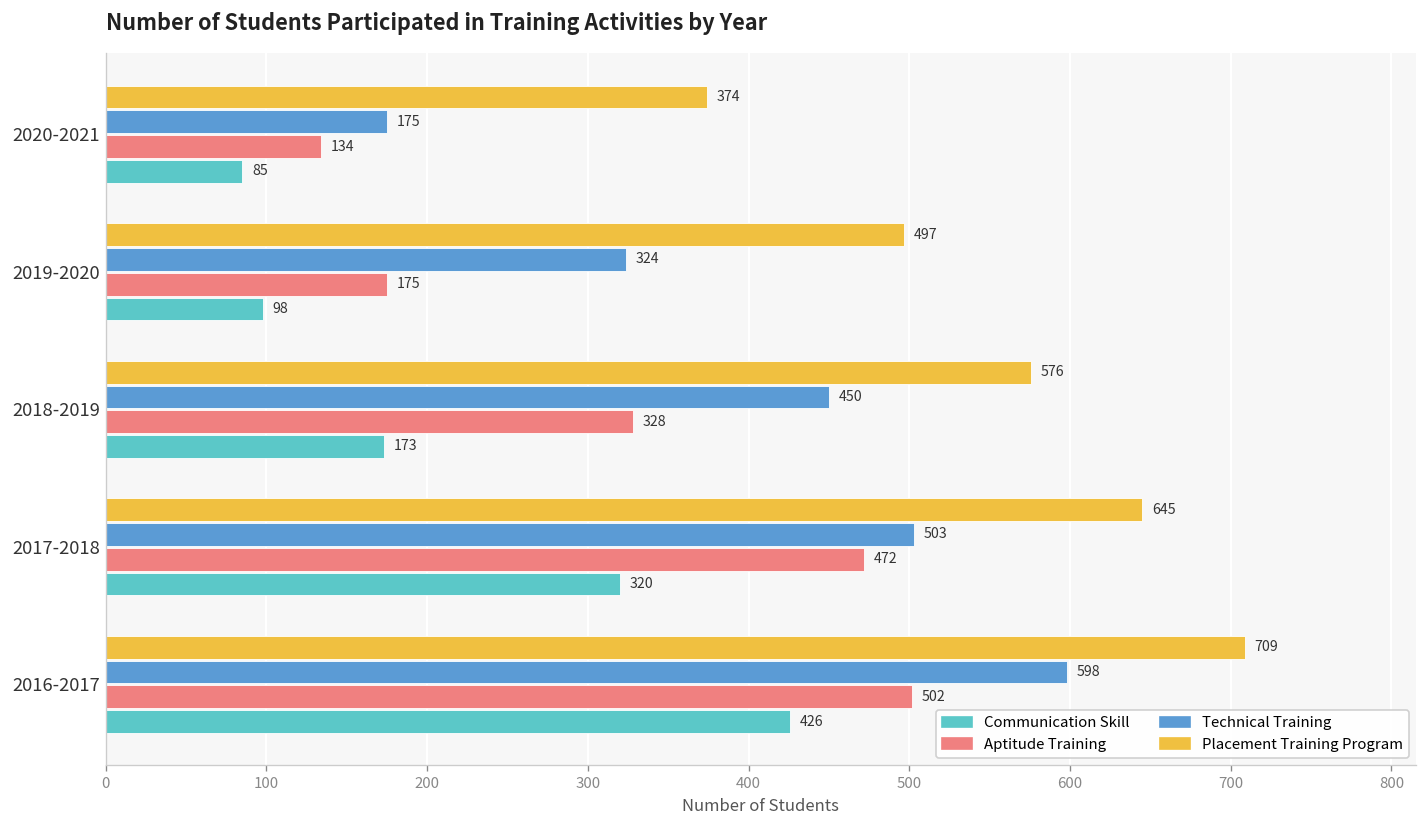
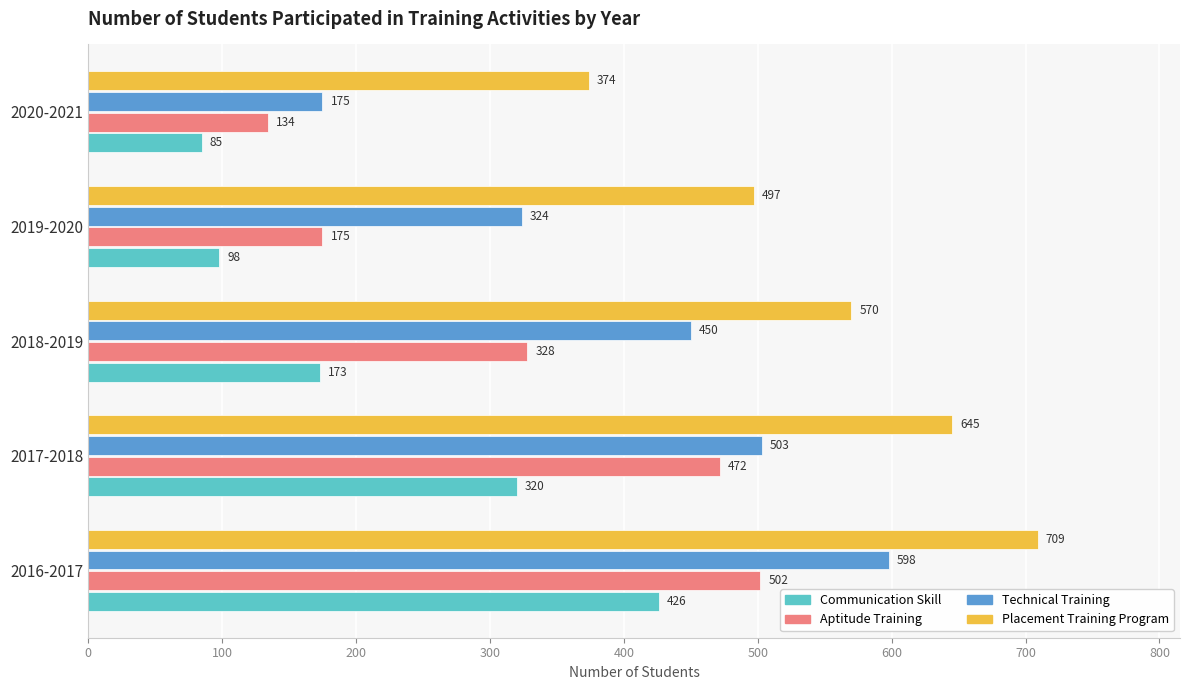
  {
    "Aptitude Training": {
      "2020-2021": 134,
      "2019-2020": 175,
      "2018-2019": 328,
      "2017-2018": 472,
      "2016-2017": 502
    },
    "Placement Training Program": {
      "2020-2021": 374,
      "2019-2020": 497,
-     "2018-2019": 576,
+     "2018-2019": 570,
      "2017-2018": 645,
      "2016-2017": 709
    }
  }
